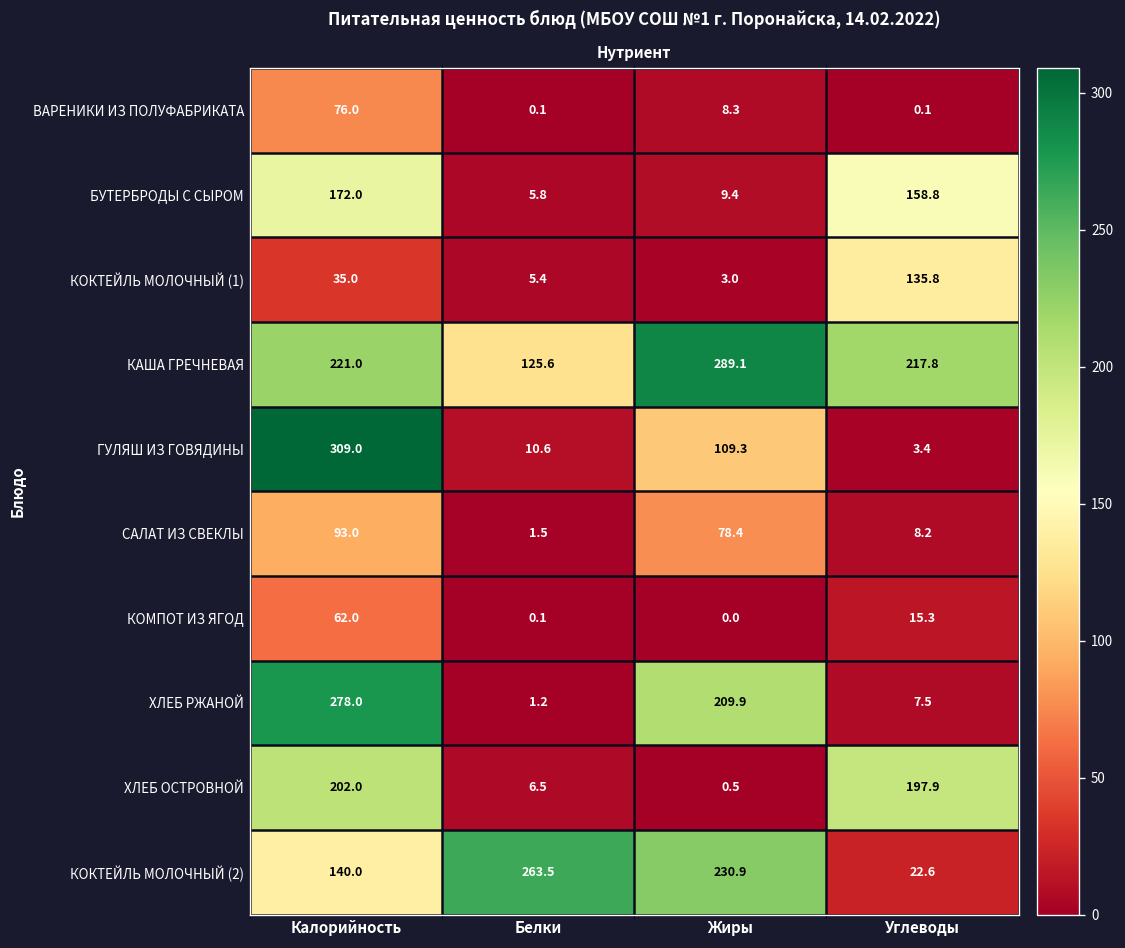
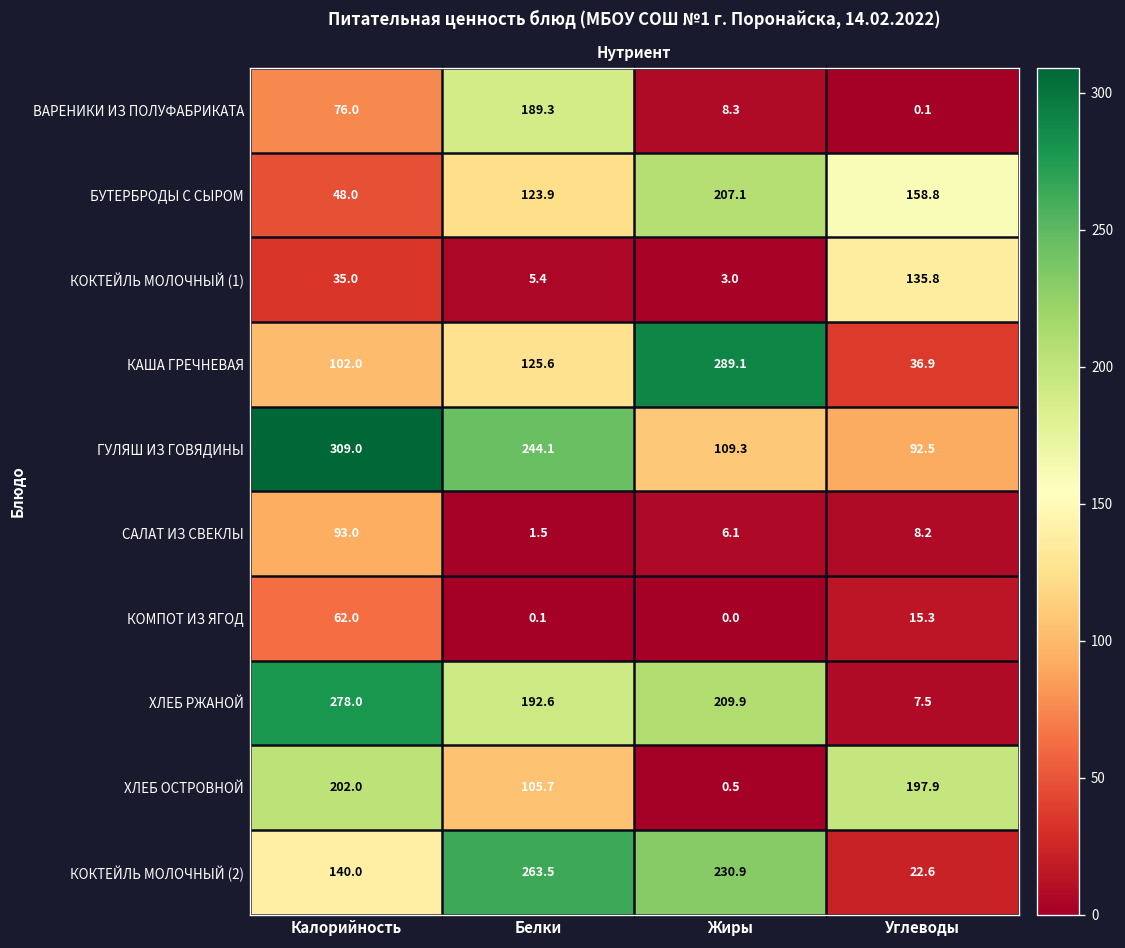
  {
    "ВАРЕНИКИ ИЗ ПОЛУФАБРИКАТА": {
      "Калорийность": 76.0,
-     "Белки": 0.1,
+     "Белки": 189.3,
      "Жиры": 8.3,
      "Углеводы": 0.1
    },
    "БУТЕРБРОДЫ С СЫРОМ": {
-     "Калорийность": 172.0,
-     "Белки": 5.8,
-     "Жиры": 9.4,
+     "Калорийность": 48.0,
+     "Белки": 123.9,
+     "Жиры": 207.1,
      "Углеводы": 158.8
    },
    "КОКТЕЙЛЬ МОЛОЧНЫЙ (1)": {
      "Калорийность": 35.0,
      "Белки": 5.4,
      "Жиры": 3.0,
      "Углеводы": 135.8
    },
    "КАША ГРЕЧНЕВАЯ": {
-     "Калорийность": 221.0,
+     "Калорийность": 102.0,
      "Белки": 125.6,
      "Жиры": 289.1,
-     "Углеводы": 217.8
+     "Углеводы": 36.9
    },
    "ГУЛЯШ ИЗ ГОВЯДИНЫ": {
      "Калорийность": 309.0,
-     "Белки": 10.6,
+     "Белки": 244.1,
      "Жиры": 109.3,
-     "Углеводы": 3.4
+     "Углеводы": 92.5
    },
    "САЛАТ ИЗ СВЕКЛЫ": {
      "Калорийность": 93.0,
      "Белки": 1.5,
-     "Жиры": 78.4,
+     "Жиры": 6.1,
      "Углеводы": 8.2
    },
    "КОМПОТ ИЗ ЯГОД": {
      "Калорийность": 62.0,
      "Белки": 0.1,
      "Жиры": 0.0,
      "Углеводы": 15.3
    },
    "ХЛЕБ РЖАНОЙ": {
      "Калорийность": 278.0,
-     "Белки": 1.2,
+     "Белки": 192.6,
      "Жиры": 209.9,
      "Углеводы": 7.5
    },
    "ХЛЕБ ОСТРОВНОЙ": {
      "Калорийность": 202.0,
-     "Белки": 6.5,
+     "Белки": 105.7,
      "Жиры": 0.5,
      "Углеводы": 197.9
    },
    "КОКТЕЙЛЬ МОЛОЧНЫЙ (2)": {
      "Калорийность": 140.0,
      "Белки": 263.5,
      "Жиры": 230.9,
      "Углеводы": 22.6
    }
  }
